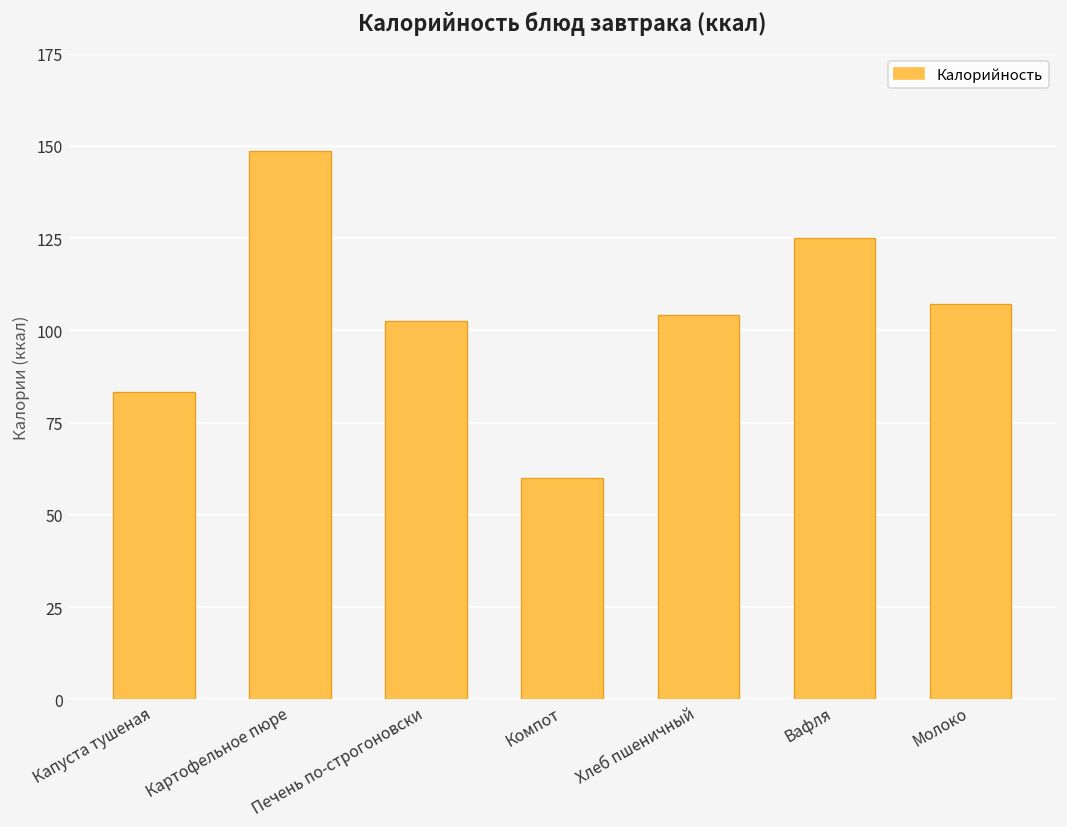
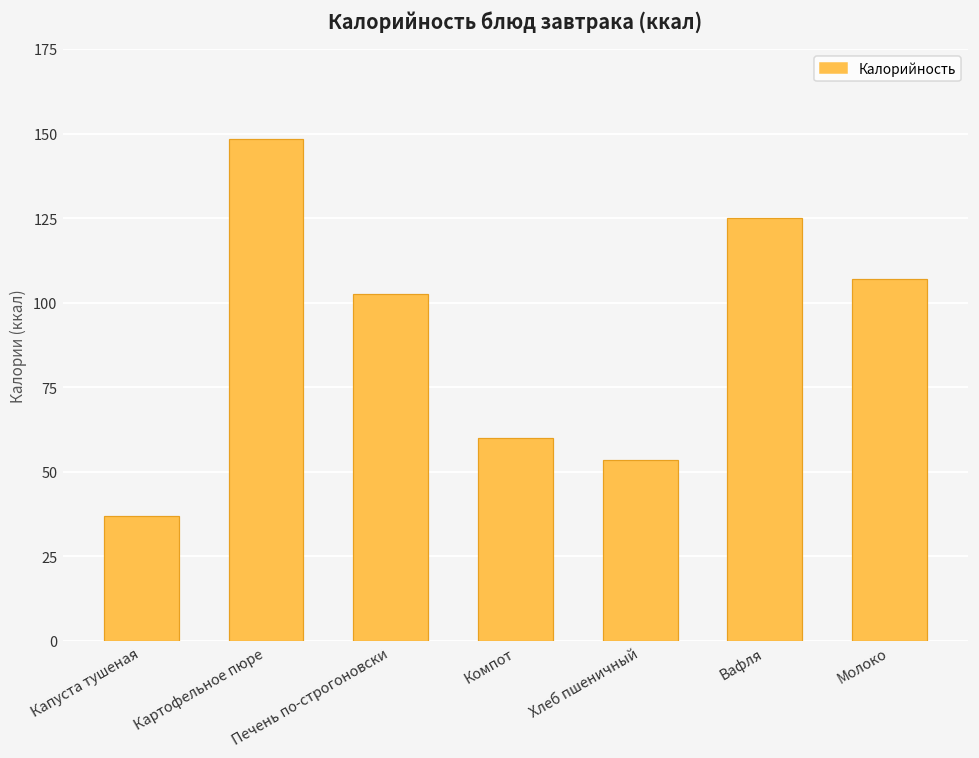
  {
-   "Капуста тушеная": 83,
+   "Капуста тушеная": 37,
    "Картофельное пюре": 149,
    "Печень по-строгоновски": 103,
    "Компот": 60,
-   "Хлеб пшеничный": 104,
+   "Хлеб пшеничный": 54,
    "Вафля": 125,
    "Молоко": 107
  }
